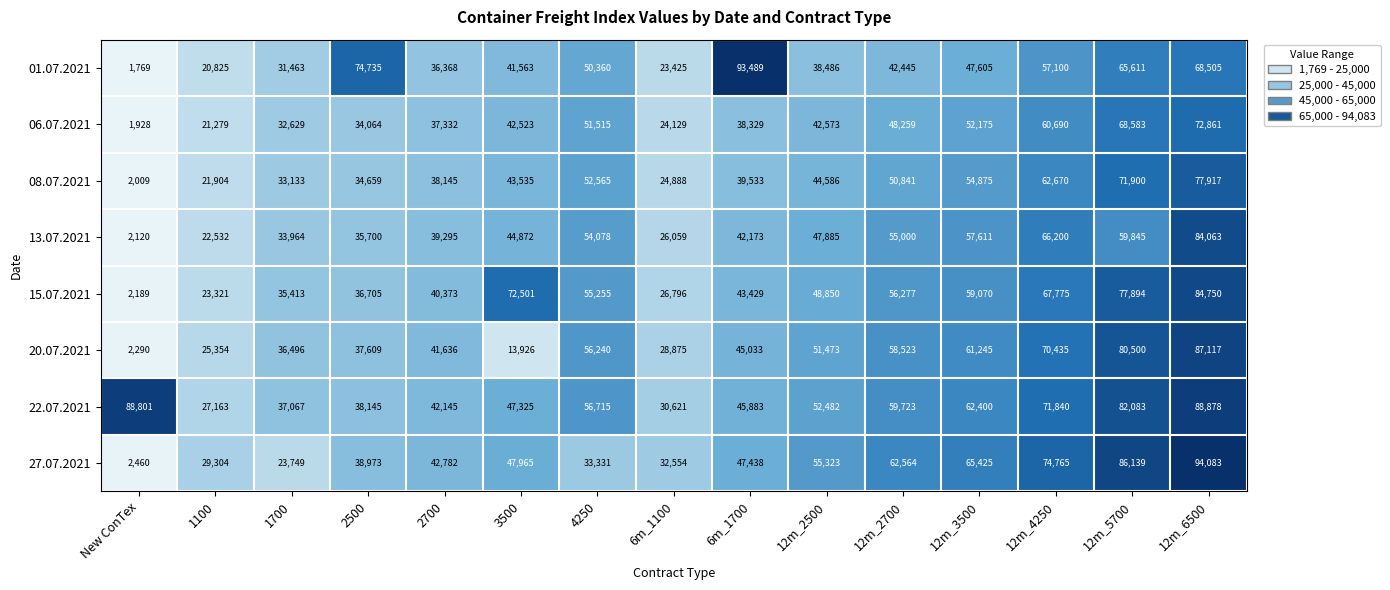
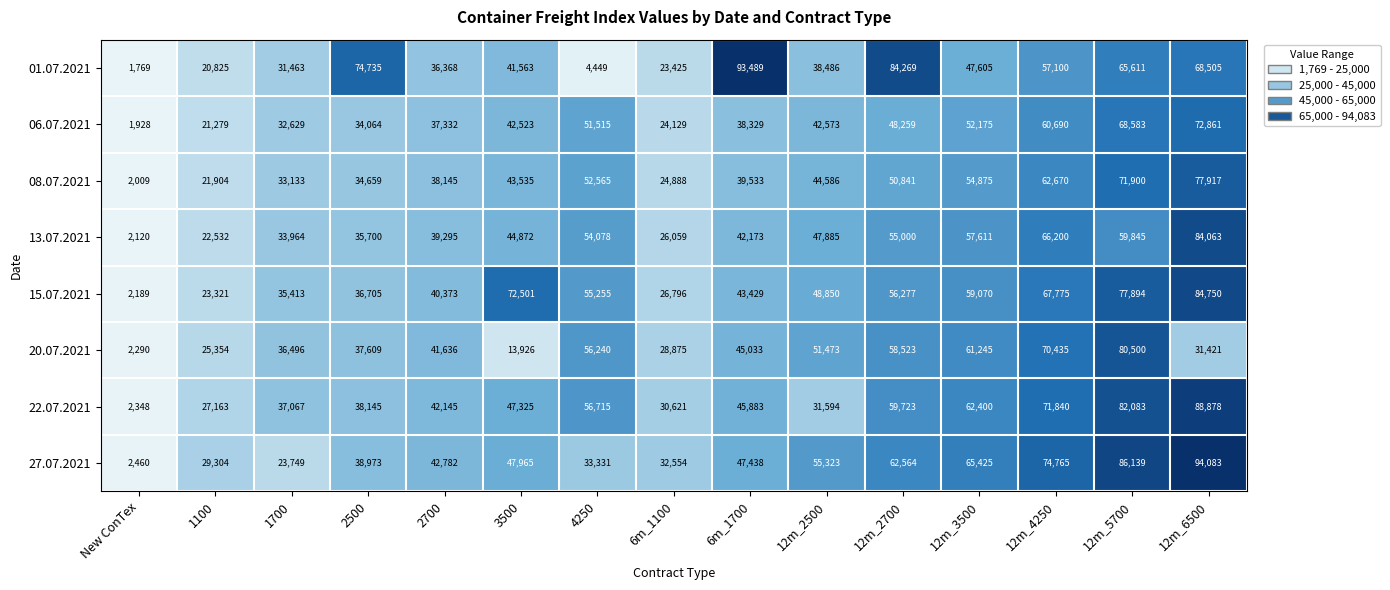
  {
    "01.07.2021": {
      "New ConTex": "1,769",
      "1100": "20,825",
      "1700": "31,463",
      "2500": "74,735",
      "2700": "36,368",
      "3500": "41,563",
-     "4250": "50,360",
+     "4250": "4,449",
      "6m_1100": "23,425",
      "6m_1700": "93,489",
      "12m_2500": "38,486",
-     "12m_2700": "42,445",
+     "12m_2700": "84,269",
      "12m_3500": "47,605",
      "12m_4250": "57,100",
      "12m_5700": "65,611",
      "12m_6500": "68,505"
    },
    "06.07.2021": {
      "New ConTex": "1,928",
      "1100": "21,279",
      "1700": "32,629",
      "2500": "34,064",
      "2700": "37,332",
      "3500": "42,523",
      "4250": "51,515",
      "6m_1100": "24,129",
      "6m_1700": "38,329",
      "12m_2500": "42,573",
      "12m_2700": "48,259",
      "12m_3500": "52,175",
      "12m_4250": "60,690",
      "12m_5700": "68,583",
      "12m_6500": "72,861"
    },
    "08.07.2021": {
      "New ConTex": "2,009",
      "1100": "21,904",
      "1700": "33,133",
      "2500": "34,659",
      "2700": "38,145",
      "3500": "43,535",
      "4250": "52,565",
      "6m_1100": "24,888",
      "6m_1700": "39,533",
      "12m_2500": "44,586",
      "12m_2700": "50,841",
      "12m_3500": "54,875",
      "12m_4250": "62,670",
      "12m_5700": "71,900",
      "12m_6500": "77,917"
    },
    "13.07.2021": {
      "New ConTex": "2,120",
      "1100": "22,532",
      "1700": "33,964",
      "2500": "35,700",
      "2700": "39,295",
      "3500": "44,872",
      "4250": "54,078",
      "6m_1100": "26,059",
      "6m_1700": "42,173",
      "12m_2500": "47,885",
      "12m_2700": "55,000",
      "12m_3500": "57,611",
      "12m_4250": "66,200",
      "12m_5700": "59,845",
      "12m_6500": "84,063"
    },
    "15.07.2021": {
      "New ConTex": "2,189",
      "1100": "23,321",
      "1700": "35,413",
      "2500": "36,705",
      "2700": "40,373",
      "3500": "72,501",
      "4250": "55,255",
      "6m_1100": "26,796",
      "6m_1700": "43,429",
      "12m_2500": "48,850",
      "12m_2700": "56,277",
      "12m_3500": "59,070",
      "12m_4250": "67,775",
      "12m_5700": "77,894",
      "12m_6500": "84,750"
    },
    "20.07.2021": {
      "New ConTex": "2,290",
      "1100": "25,354",
      "1700": "36,496",
      "2500": "37,609",
      "2700": "41,636",
      "3500": "13,926",
      "4250": "56,240",
      "6m_1100": "28,875",
      "6m_1700": "45,033",
      "12m_2500": "51,473",
      "12m_2700": "58,523",
      "12m_3500": "61,245",
      "12m_4250": "70,435",
      "12m_5700": "80,500",
-     "12m_6500": "87,117"
+     "12m_6500": "31,421"
    },
    "22.07.2021": {
-     "New ConTex": "88,801",
+     "New ConTex": "2,348",
      "1100": "27,163",
      "1700": "37,067",
      "2500": "38,145",
      "2700": "42,145",
      "3500": "47,325",
      "4250": "56,715",
      "6m_1100": "30,621",
      "6m_1700": "45,883",
-     "12m_2500": "52,482",
+     "12m_2500": "31,594",
      "12m_2700": "59,723",
      "12m_3500": "62,400",
      "12m_4250": "71,840",
      "12m_5700": "82,083",
      "12m_6500": "88,878"
    },
    "27.07.2021": {
      "New ConTex": "2,460",
      "1100": "29,304",
      "1700": "23,749",
      "2500": "38,973",
      "2700": "42,782",
      "3500": "47,965",
      "4250": "33,331",
      "6m_1100": "32,554",
      "6m_1700": "47,438",
      "12m_2500": "55,323",
      "12m_2700": "62,564",
      "12m_3500": "65,425",
      "12m_4250": "74,765",
      "12m_5700": "86,139",
      "12m_6500": "94,083"
    }
  }
